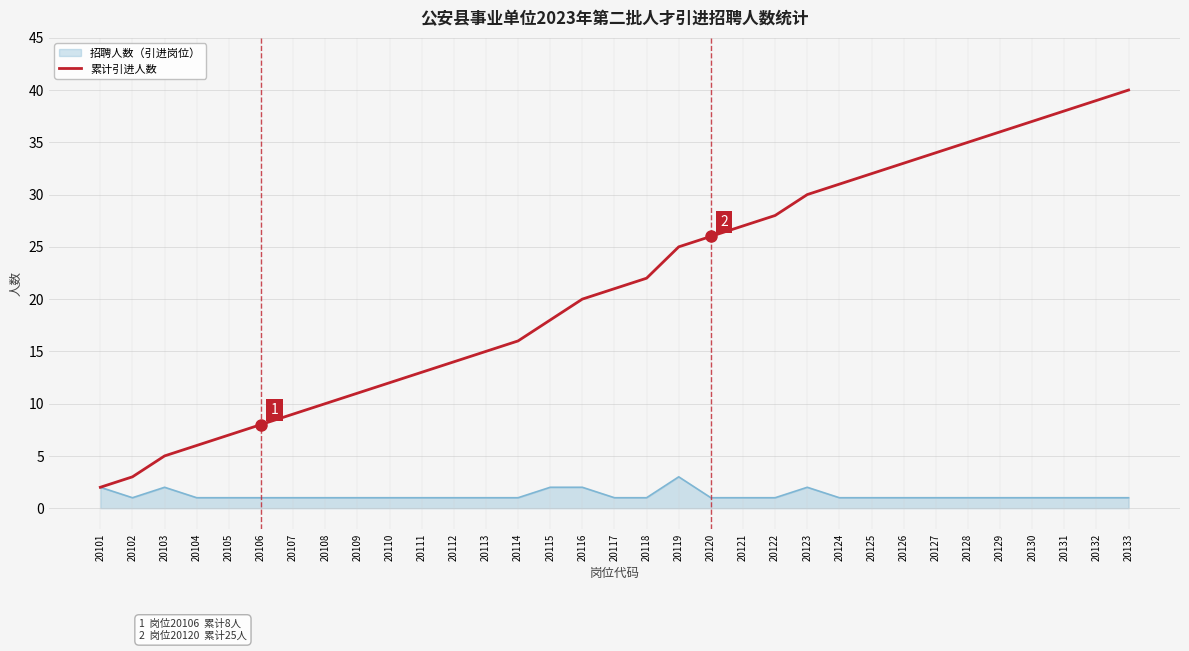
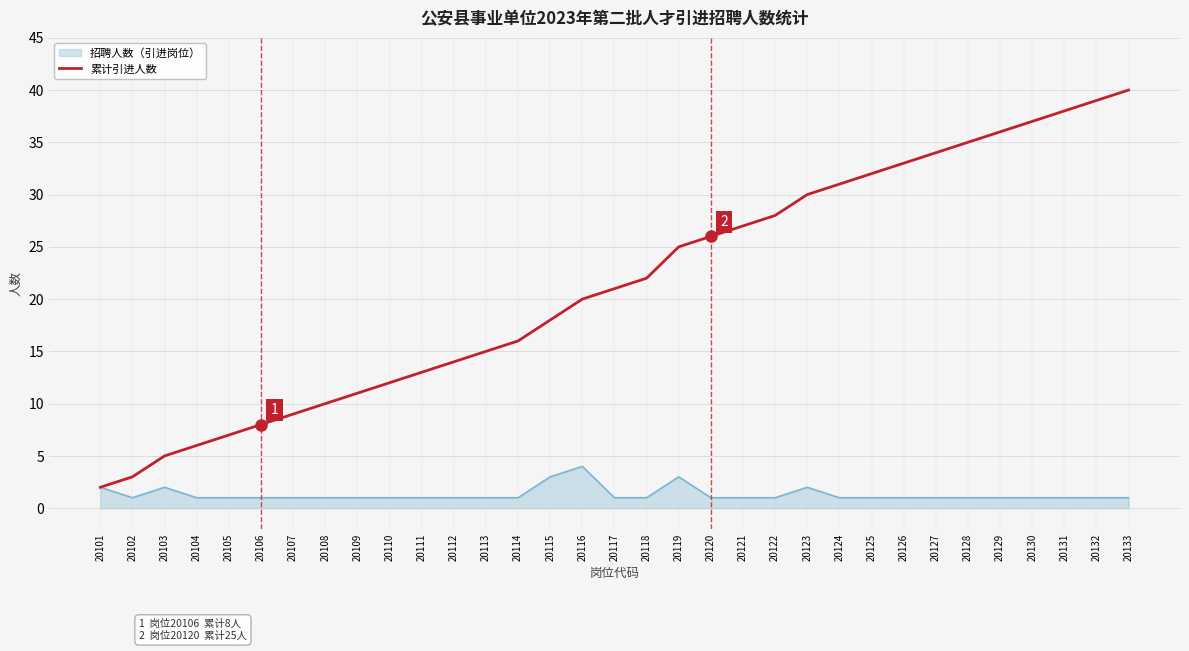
  {
    "招聘人数（引进岗位）": {
      "20102": 1,
      "20103": 2,
      "20104": 1,
      "20105": 1,
      "20106": 1,
      "20107": 1,
      "20108": 1,
      "20109": 1,
      "20110": 1,
      "20111": 1,
      "20112": 1,
      "20113": 1,
      "20114": 1,
-     "20115": 2,
-     "20116": 2,
+     "20115": 3,
+     "20116": 4,
      "20117": 1,
      "20118": 1,
      "20119": 3,
      "20120": 1,
      "20121": 1,
      "20122": 1,
      "20123": 2,
      "20124": 1,
      "20125": 1,
      "20126": 1,
      "20127": 1,
      "20128": 1,
      "20129": 1,
      "20130": 1,
      "20131": 1,
      "20132": 1,
      "20133": 1
    }
  }
